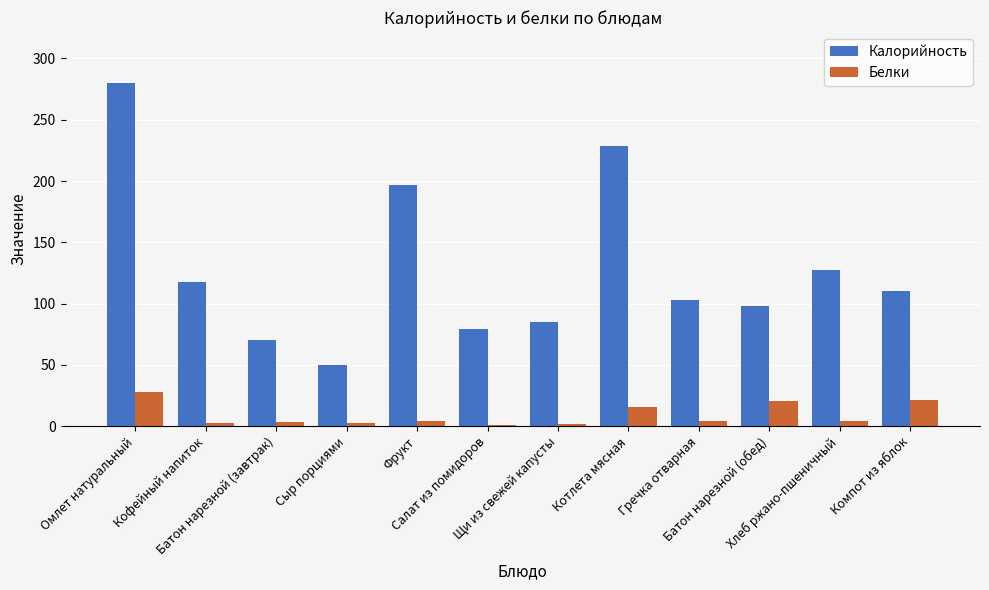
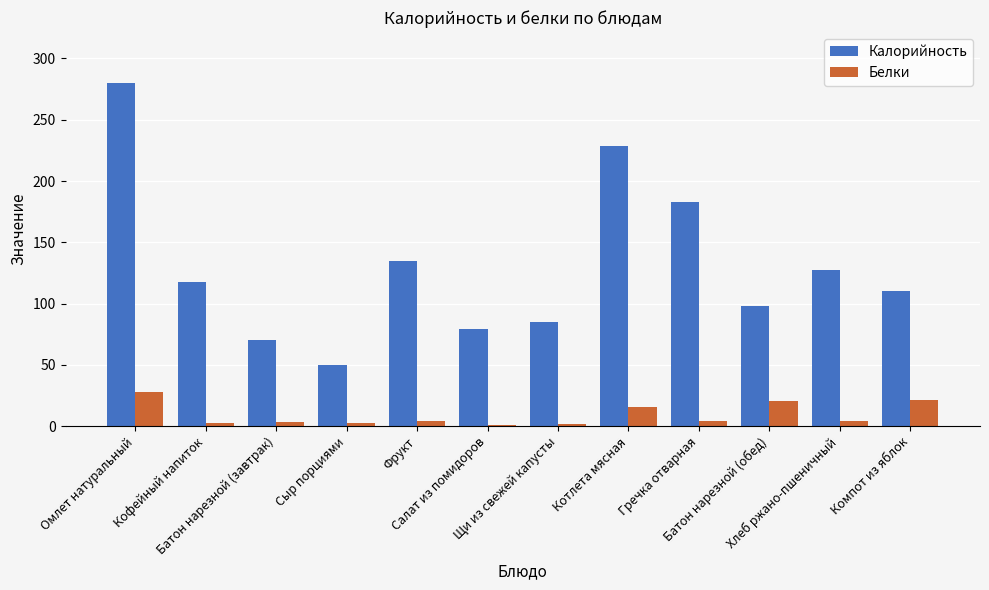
  {
    "Калорийность": {
      "Омлет натуральный": 280,
      "Кофейный напиток": 118,
      "Батон нарезной (завтрак)": 70,
      "Сыр порциями": 50,
-     "Фрукт": 197,
+     "Фрукт": 135,
      "Салат из помидоров": 79,
      "Щи из свежей капусты": 85,
      "Котлета мясная": 229,
-     "Гречка отварная": 103,
+     "Гречка отварная": 183,
      "Батон нарезной (обед)": 98,
      "Хлеб ржано-пшеничный": 127,
      "Компот из яблок": 110
    },
    "Белки": {
      "Омлет натуральный": 28,
      "Кофейный напиток": 2,
      "Батон нарезной (завтрак)": 3,
      "Сыр порциями": 2,
      "Фрукт": 4,
      "Котлета мясная": 16,
      "Гречка отварная": 4,
      "Батон нарезной (обед)": 21,
      "Хлеб ржано-пшеничный": 4,
      "Компот из яблок": 21
    }
  }
